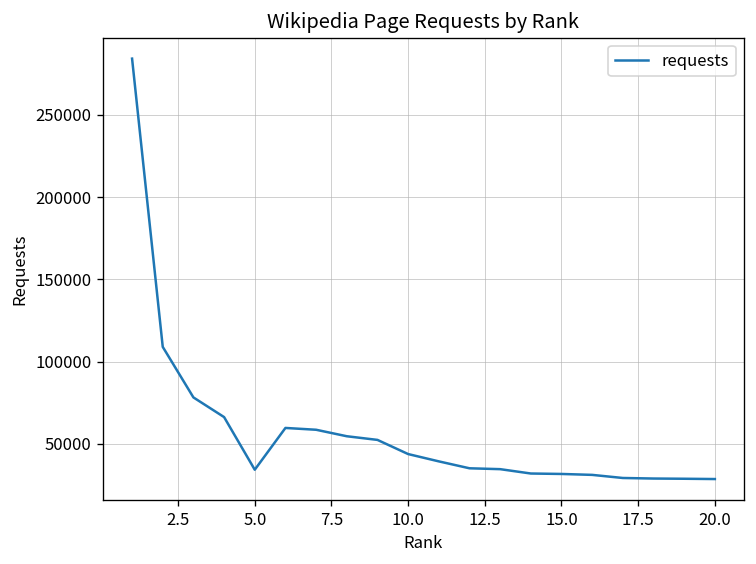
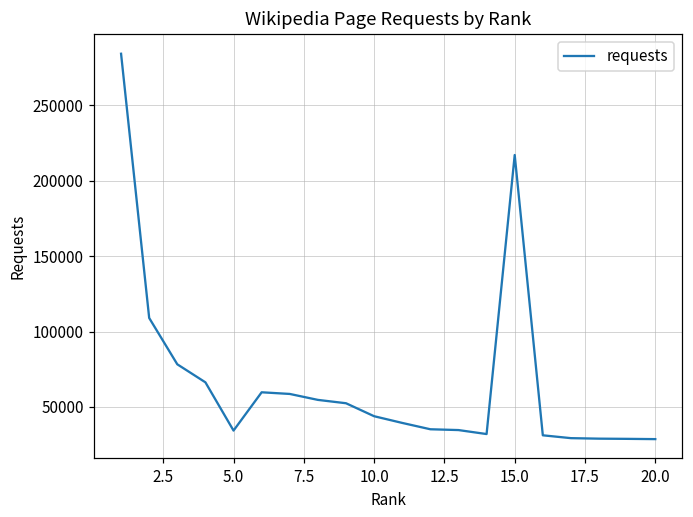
  {
    "5.0": 34000,
    "10.0": 44000,
-   "15.0": 32000,
+   "15.0": 217000,
    "20.0": 29000
  }
